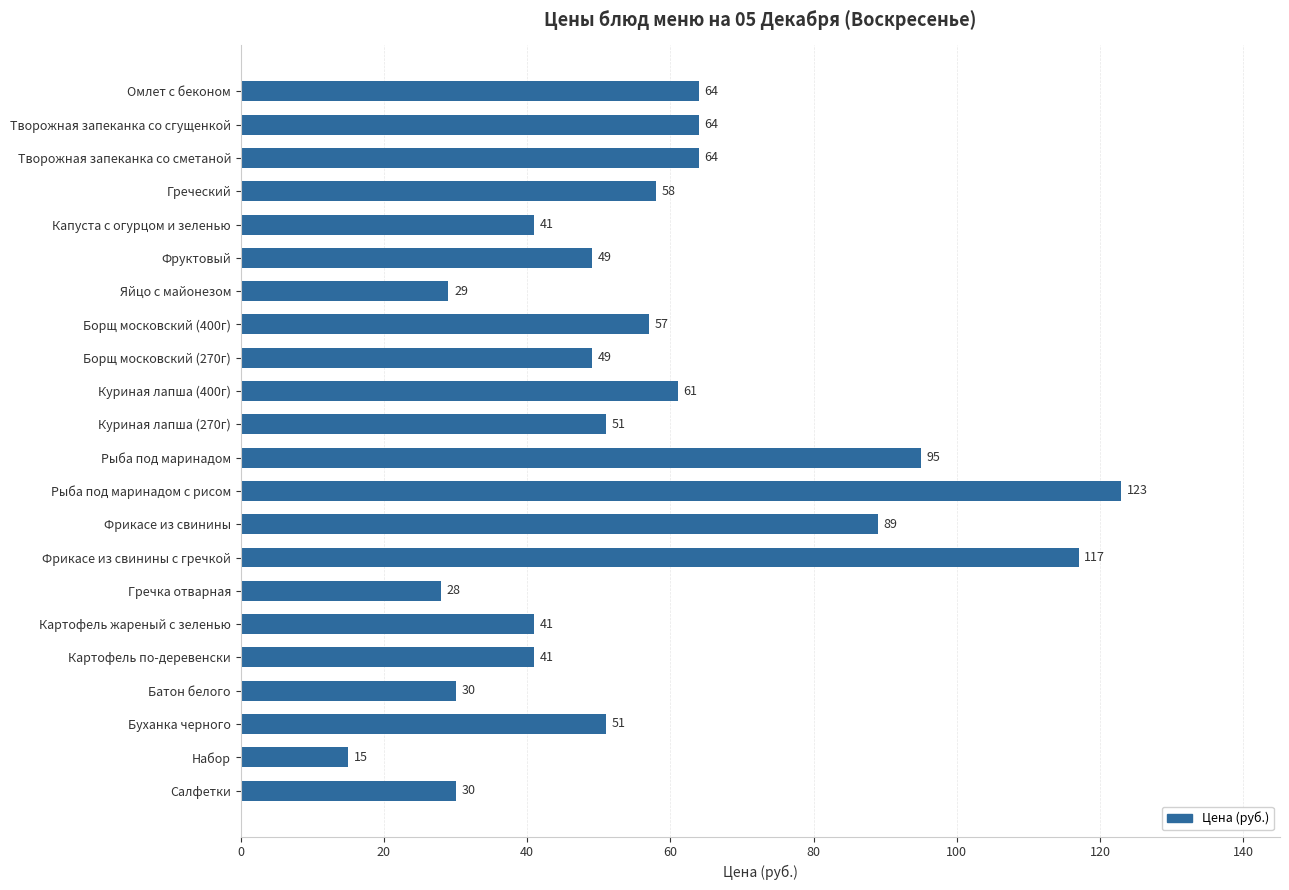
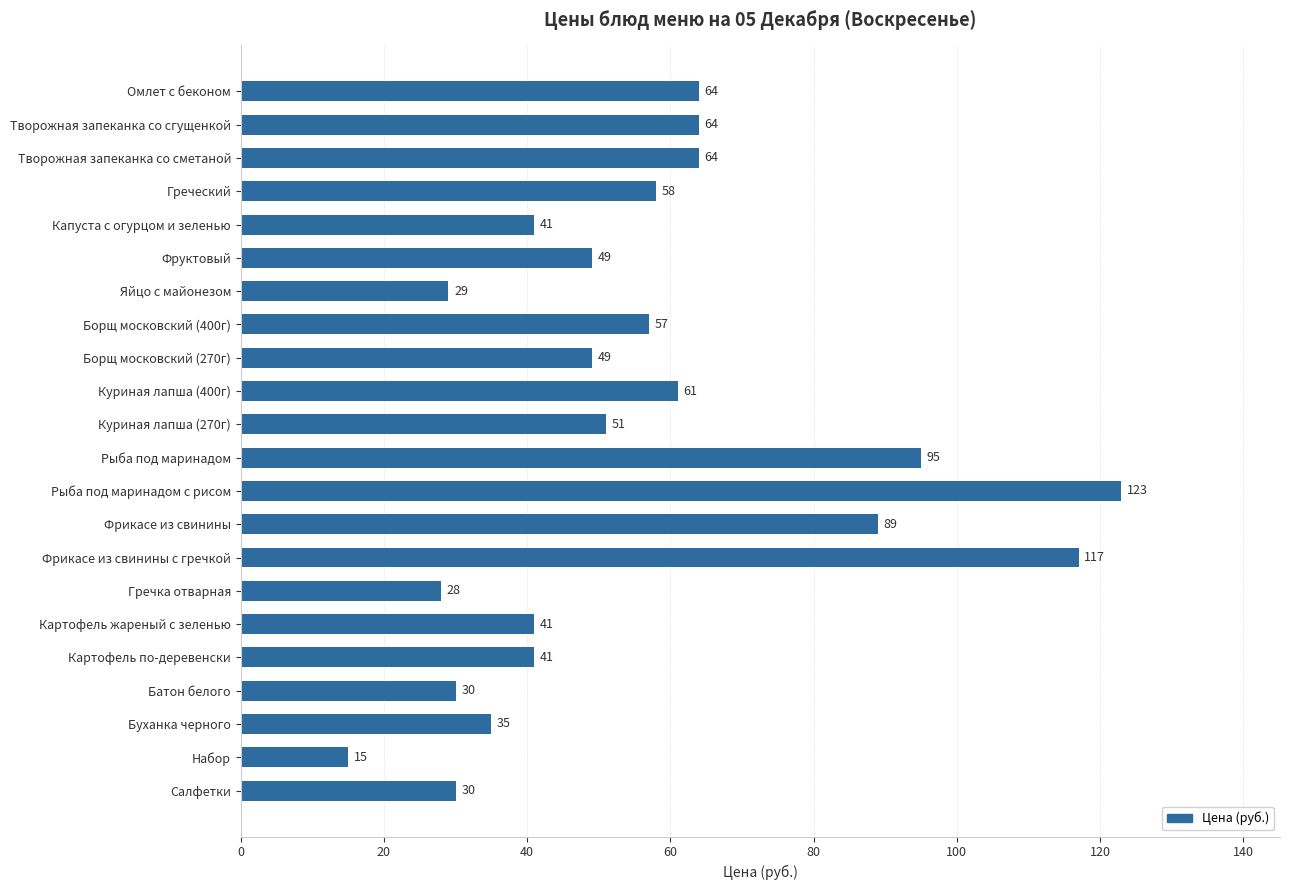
  {
    "Омлет с беконом": 64,
    "Творожная запеканка со сгущенкой": 64,
    "Творожная запеканка со сметаной": 64,
    "Греческий": 58,
    "Капуста с огурцом и зеленью": 41,
    "Фруктовый": 49,
    "Яйцо с майонезом": 29,
    "Борщ московский (400г)": 57,
    "Борщ московский (270г)": 49,
    "Куриная лапша (400г)": 61,
    "Куриная лапша (270г)": 51,
    "Рыба под маринадом": 95,
    "Рыба под маринадом с рисом": 123,
    "Фрикасе из свинины": 89,
    "Фрикасе из свинины с гречкой": 117,
    "Гречка отварная": 28,
    "Картофель жареный с зеленью": 41,
    "Картофель по-деревенски": 41,
    "Батон белого": 30,
-   "Буханка черного": 51,
+   "Буханка черного": 35,
    "Набор": 15,
    "Салфетки": 30
  }
